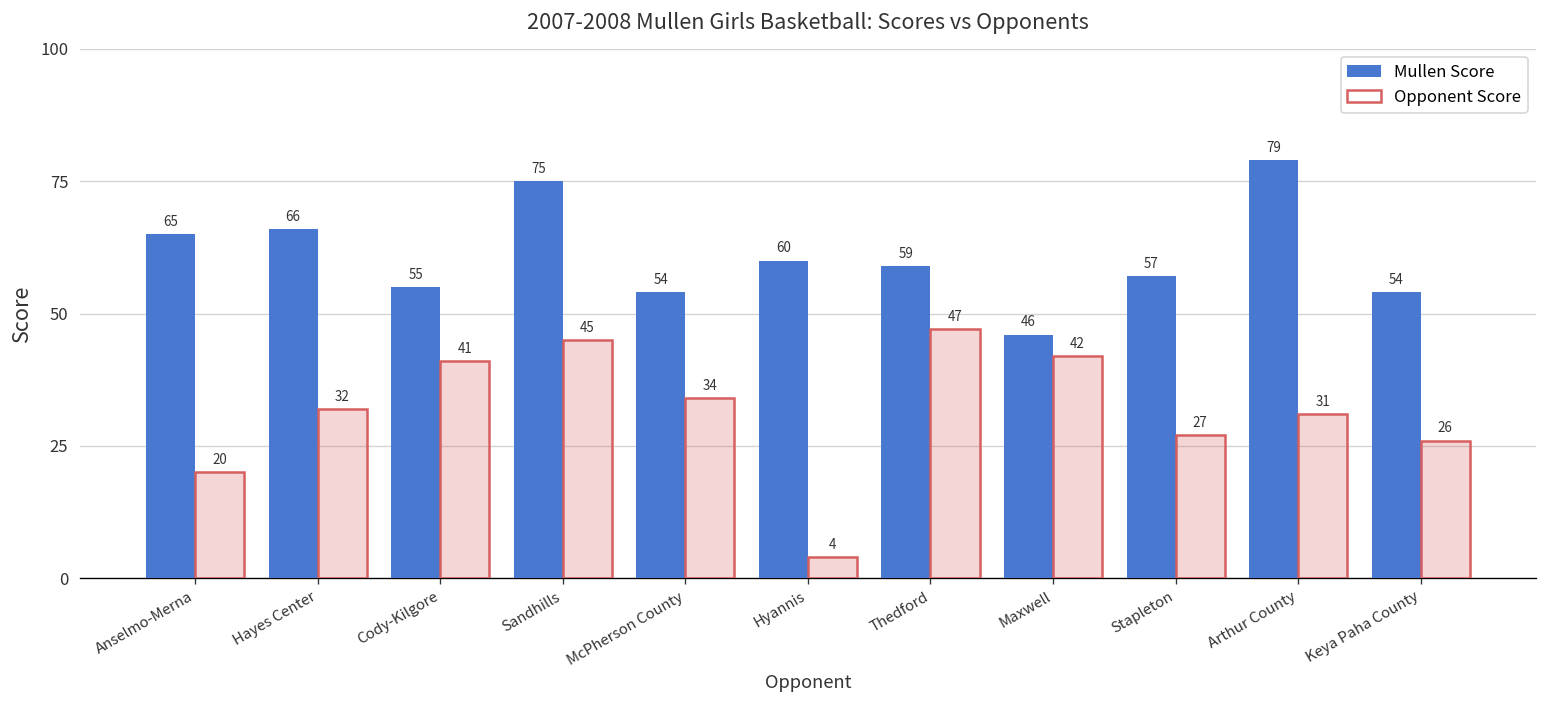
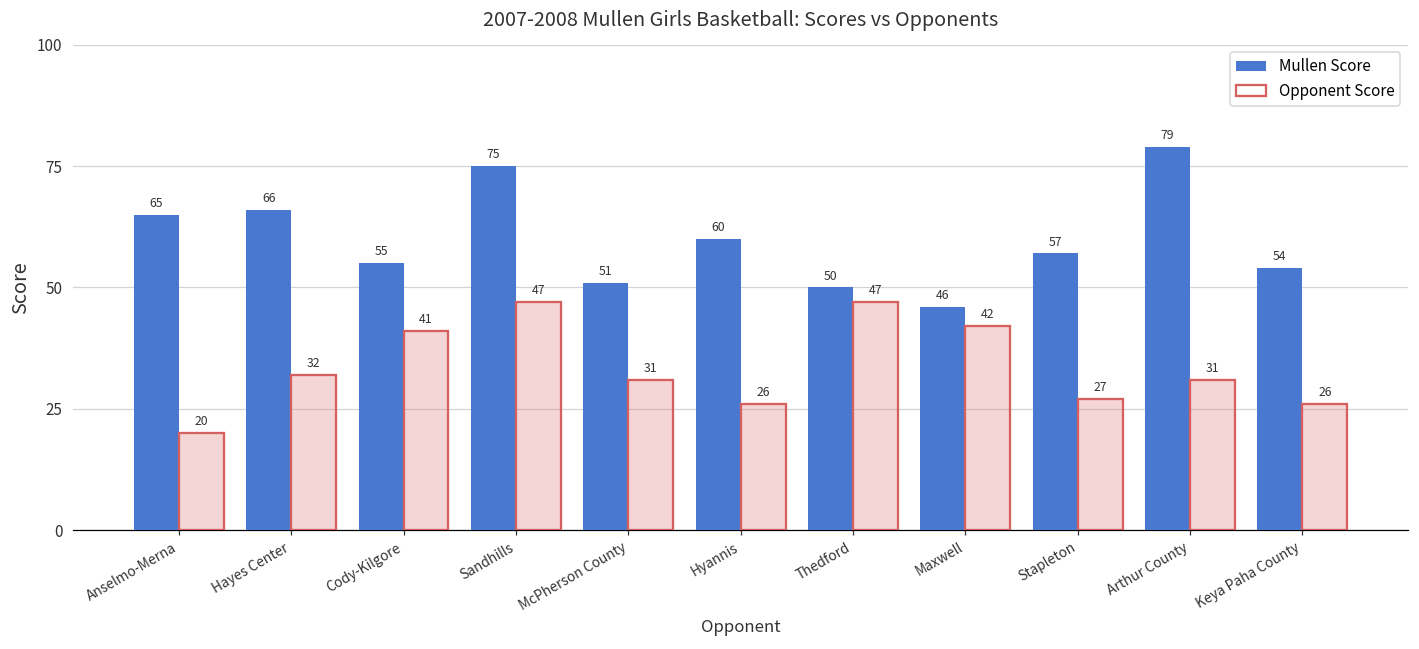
  {
    "Mullen Score": {
      "Anselmo-Merna": 65,
      "Hayes Center": 66,
      "Cody-Kilgore": 55,
      "Sandhills": 75,
-     "McPherson County": 54,
+     "McPherson County": 51,
      "Hyannis": 60,
-     "Thedford": 59,
+     "Thedford": 50,
      "Maxwell": 46,
      "Stapleton": 57,
      "Arthur County": 79,
      "Keya Paha County": 54
    },
    "Opponent Score": {
      "Anselmo-Merna": 20,
      "Hayes Center": 32,
      "Cody-Kilgore": 41,
-     "Sandhills": 45,
-     "McPherson County": 34,
-     "Hyannis": 4,
+     "Sandhills": 47,
+     "McPherson County": 31,
+     "Hyannis": 26,
      "Thedford": 47,
      "Maxwell": 42,
      "Stapleton": 27,
      "Arthur County": 31,
      "Keya Paha County": 26
    }
  }
